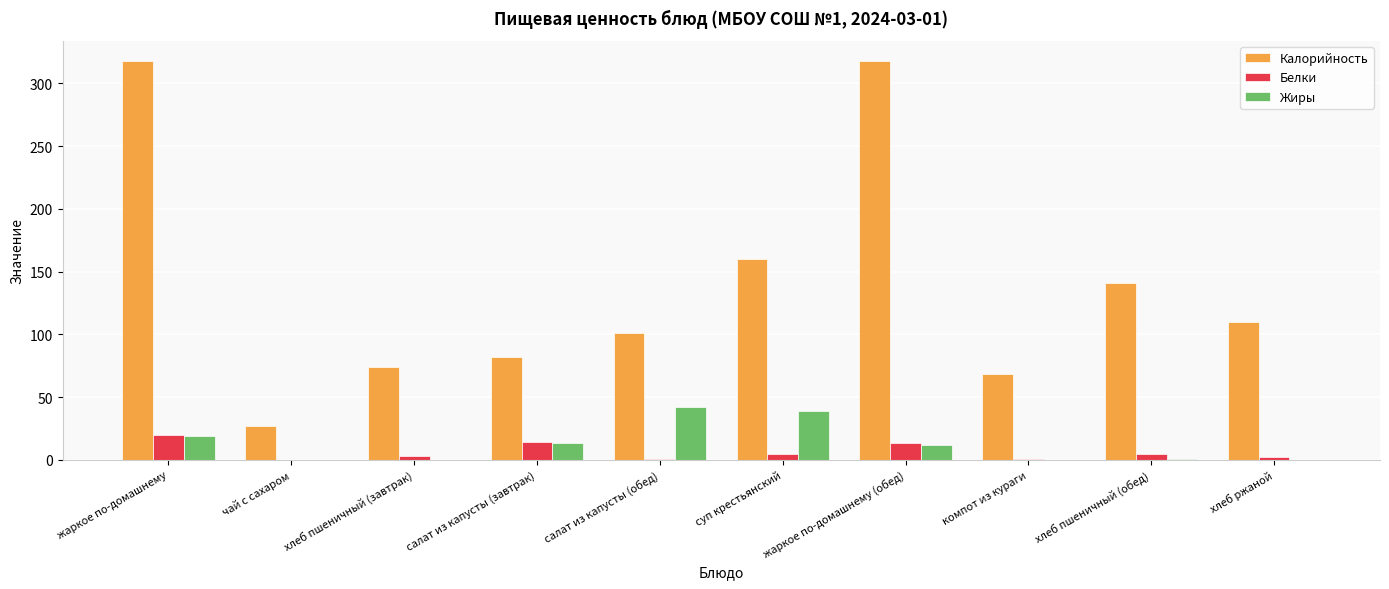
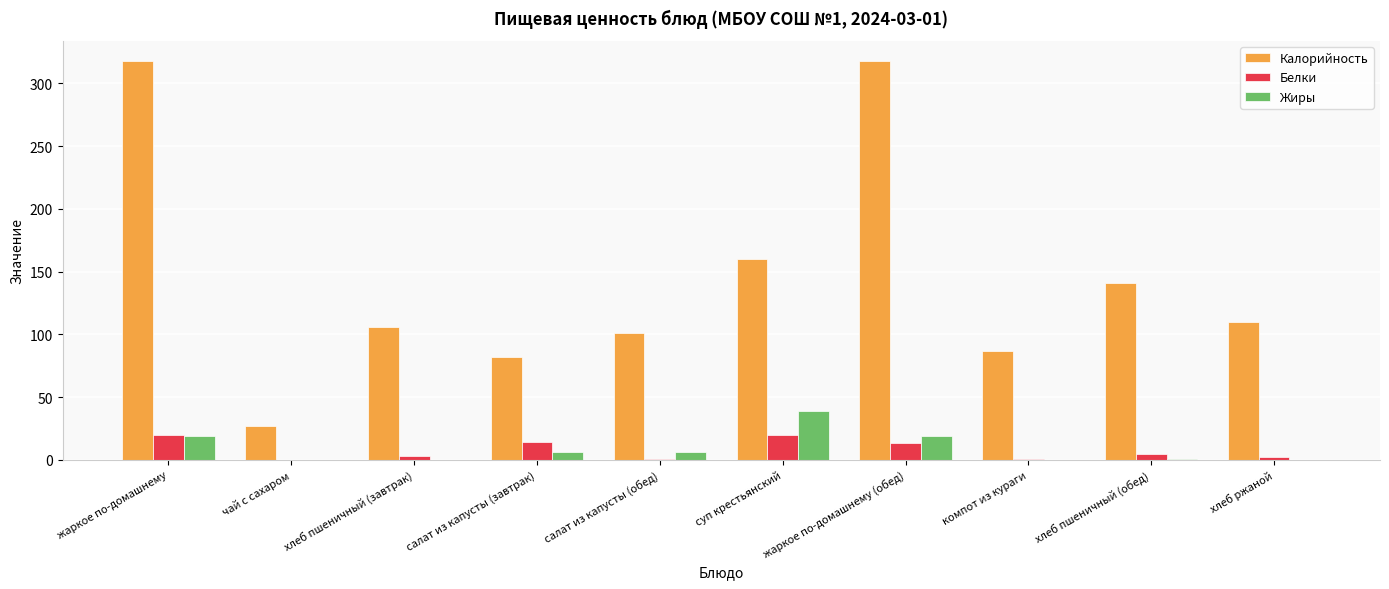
  {
    "Калорийность": {
      "жаркое по-домашнему": 318,
      "чай с сахаром": 27,
-     "хлеб пшеничный (завтрак)": 74,
+     "хлеб пшеничный (завтрак)": 106,
      "салат из капусты (завтрак)": 82,
      "салат из капусты (обед)": 101,
      "суп крестьянский": 160,
      "жаркое по-домашнему (обед)": 318,
-     "компот из кураги": 68,
+     "компот из кураги": 87,
      "хлеб пшеничный (обед)": 141,
      "хлеб ржаной": 110
    },
    "Белки": {
      "жаркое по-домашнему": 20,
      "чай с сахаром": 0,
      "хлеб пшеничный (завтрак)": 3,
      "салат из капусты (завтрак)": 14,
-     "суп крестьянский": 5,
+     "суп крестьянский": 20,
      "жаркое по-домашнему (обед)": 13,
      "хлеб пшеничный (обед)": 5,
      "хлеб ржаной": 2
    },
    "Жиры": {
      "жаркое по-домашнему": 19,
      "чай с сахаром": 0,
      "хлеб пшеничный (завтрак)": 0,
-     "салат из капусты (завтрак)": 13,
-     "салат из капусты (обед)": 42,
+     "салат из капусты (завтрак)": 6,
+     "салат из капусты (обед)": 6,
      "суп крестьянский": 39,
-     "жаркое по-домашнему (обед)": 12,
+     "жаркое по-домашнему (обед)": 19,
      "компот из кураги": 0,
      "хлеб ржаной": 0
    }
  }
